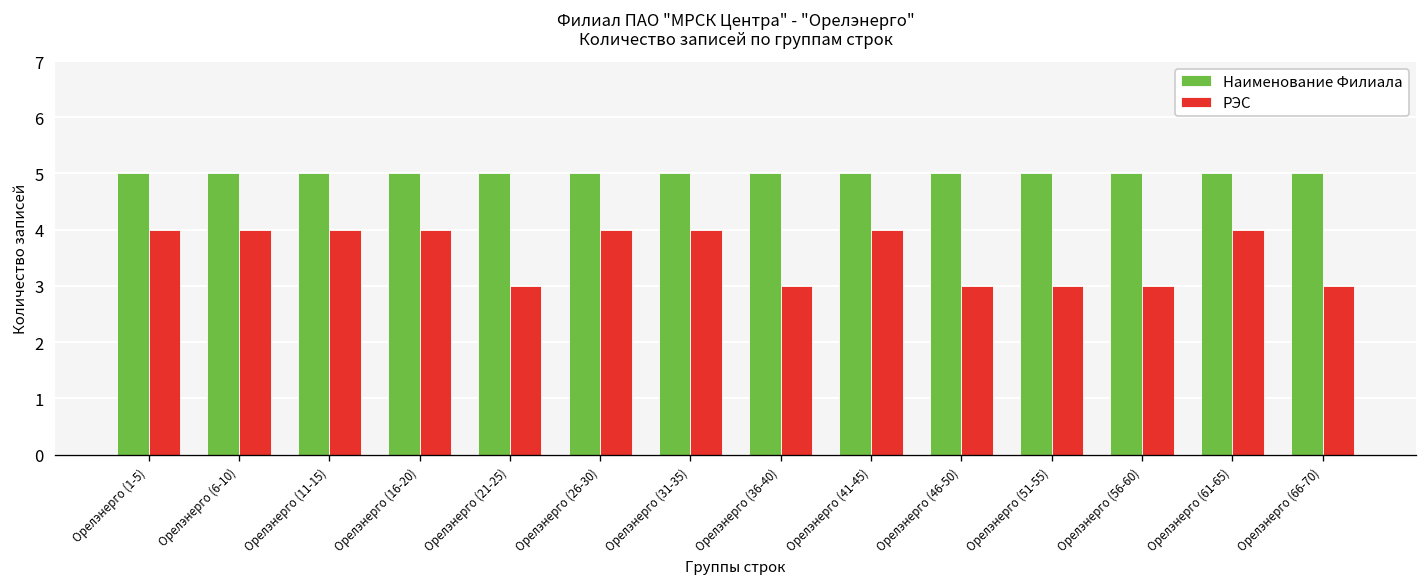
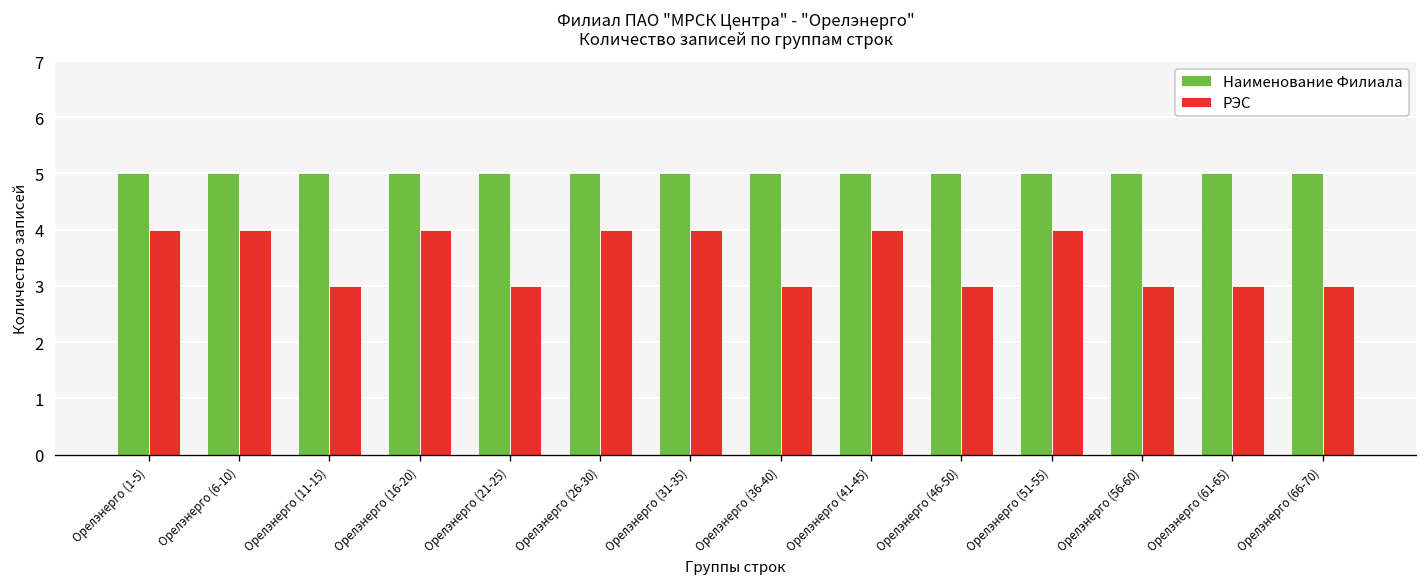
  {
    "Наименование Филиала": {
      "Орелэнерго (1-5)": 5,
      "Орелэнерго (6-10)": 5,
      "Орелэнерго (11-15)": 5,
      "Орелэнерго (16-20)": 5,
      "Орелэнерго (21-25)": 5,
      "Орелэнерго (26-30)": 5,
      "Орелэнерго (31-35)": 5,
      "Орелэнерго (36-40)": 5,
      "Орелэнерго (41-45)": 5,
      "Орелэнерго (46-50)": 5,
      "Орелэнерго (51-55)": 5,
      "Орелэнерго (56-60)": 5,
      "Орелэнерго (61-65)": 5,
      "Орелэнерго (66-70)": 5
    },
    "РЭС": {
      "Орелэнерго (1-5)": 4,
      "Орелэнерго (6-10)": 4,
-     "Орелэнерго (11-15)": 4,
+     "Орелэнерго (11-15)": 3,
      "Орелэнерго (16-20)": 4,
      "Орелэнерго (21-25)": 3,
      "Орелэнерго (26-30)": 4,
      "Орелэнерго (31-35)": 4,
      "Орелэнерго (36-40)": 3,
      "Орелэнерго (41-45)": 4,
      "Орелэнерго (46-50)": 3,
-     "Орелэнерго (51-55)": 3,
+     "Орелэнерго (51-55)": 4,
      "Орелэнерго (56-60)": 3,
-     "Орелэнерго (61-65)": 4,
+     "Орелэнерго (61-65)": 3,
      "Орелэнерго (66-70)": 3
    }
  }
